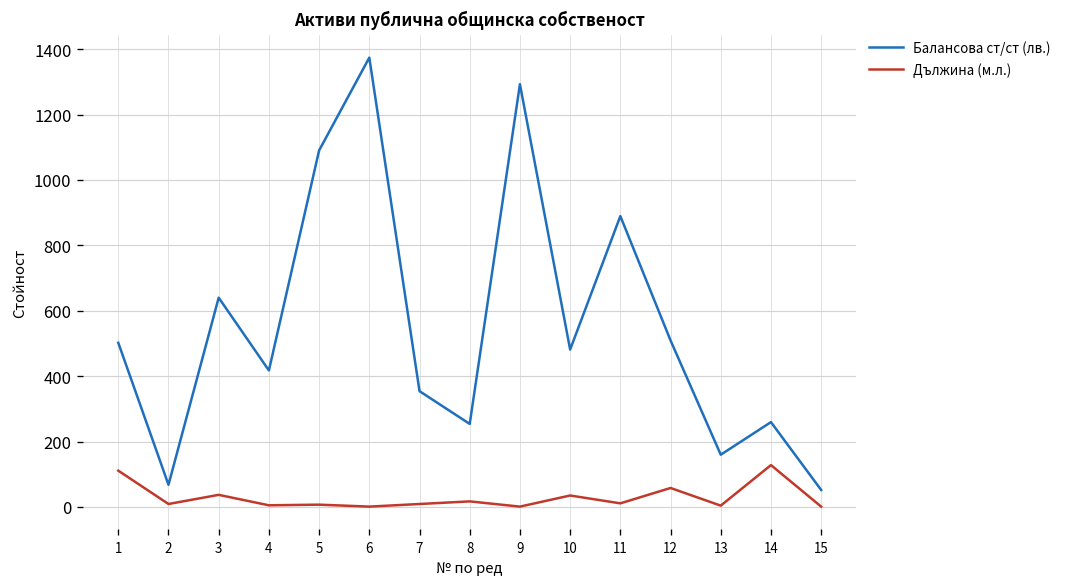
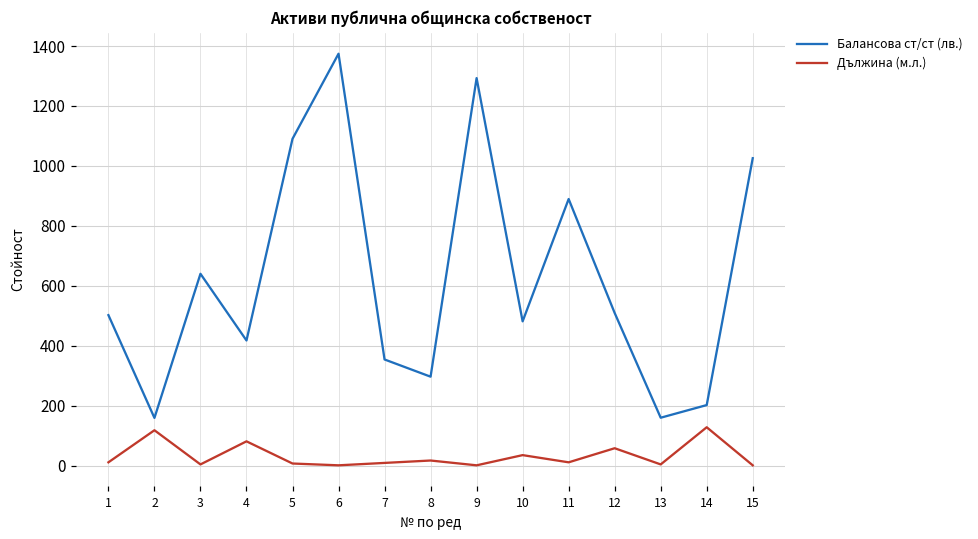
  {
    "Балансова ст/ст (лв.)": {
      "1": 500,
-     "2": 70,
+     "2": 160,
      "3": 640,
      "4": 420,
      "5": 1090,
      "6": 1370,
      "7": 350,
-     "8": 250,
+     "8": 300,
      "9": 1290,
      "10": 480,
      "11": 890,
      "12": 510,
      "13": 160,
-     "14": 260,
-     "15": 50
+     "14": 200,
+     "15": 1030
    },
    "Дължина (м.л.)": {
-     "1": 110,
-     "2": 10,
-     "3": 40,
-     "4": 10,
+     "1": 10,
+     "2": 120,
+     "3": 0,
+     "4": 80,
      "5": 10,
      "6": 0,
      "7": 10,
      "8": 20,
      "9": 0,
      "10": 40,
      "11": 10,
      "12": 60,
      "13": 0,
      "14": 130,
      "15": 0
    }
  }
